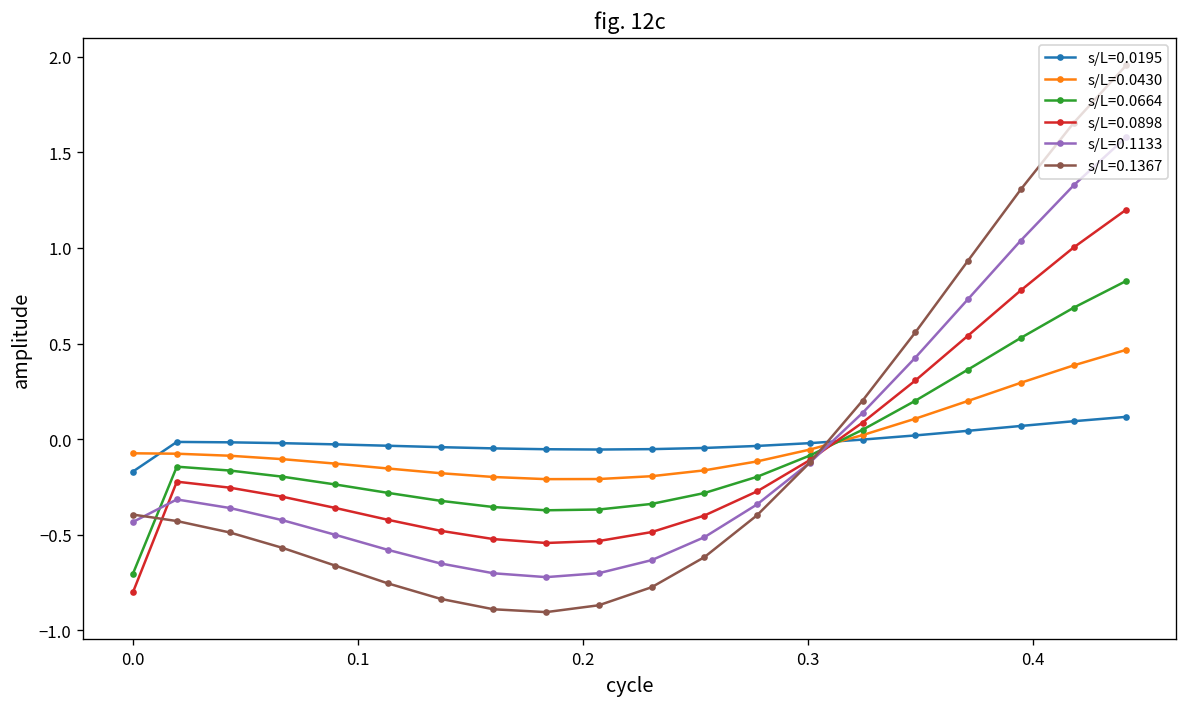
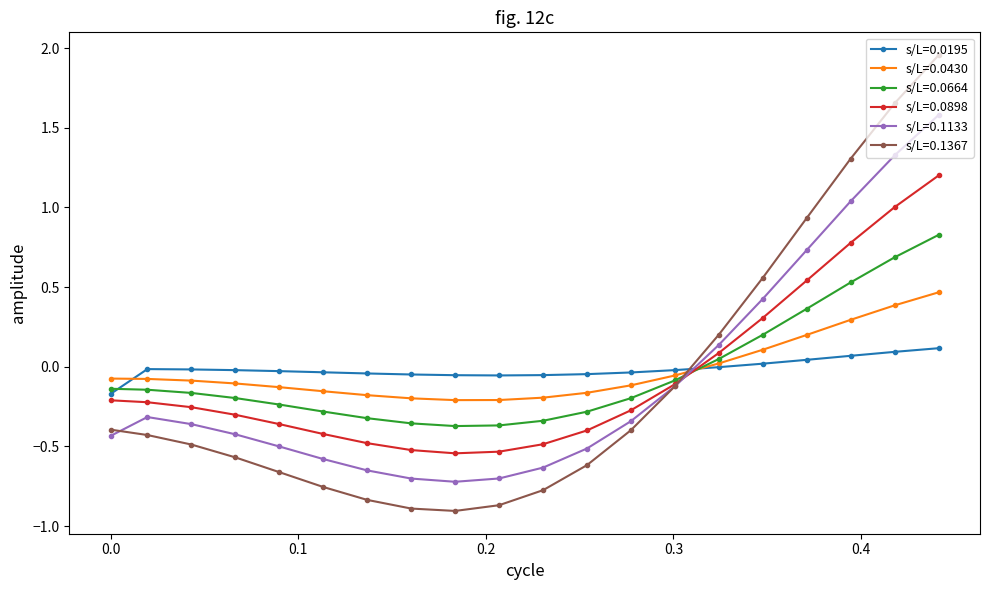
  {
    "s/L=0.0195": {
      "0.0": -0.17
    },
    "s/L=0.0430": {
      "0.0": -0.07
    },
    "s/L=0.0664": {
-     "0.0": -0.70
+     "0.0": -0.14
    },
    "s/L=0.0898": {
-     "0.0": -0.80
+     "0.0": -0.21
    },
    "s/L=0.1133": {
      "0.0": -0.43
    },
    "s/L=0.1367": {
      "0.0": -0.39
    }
  }
